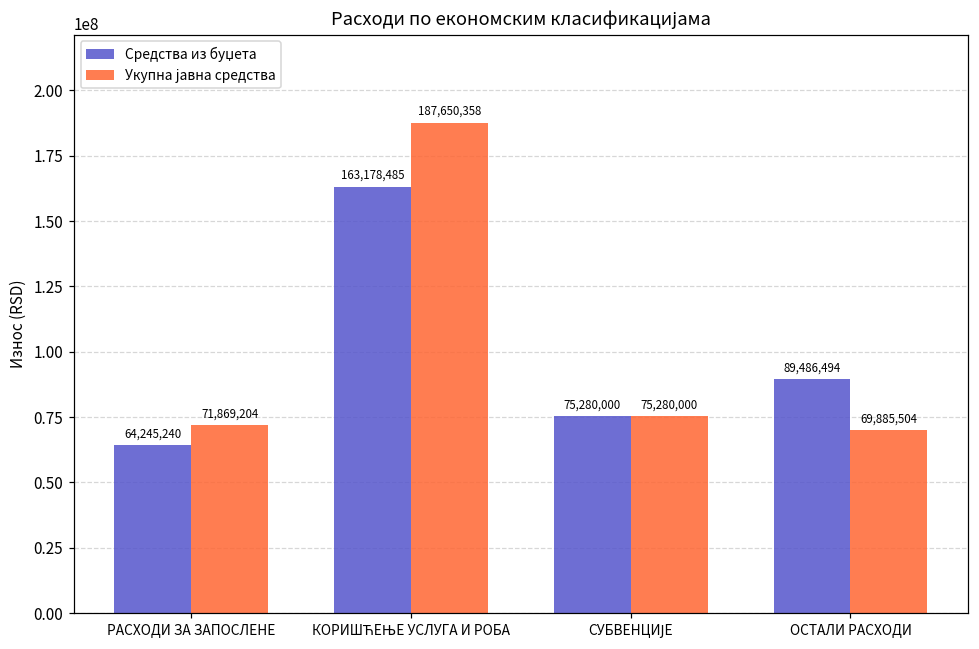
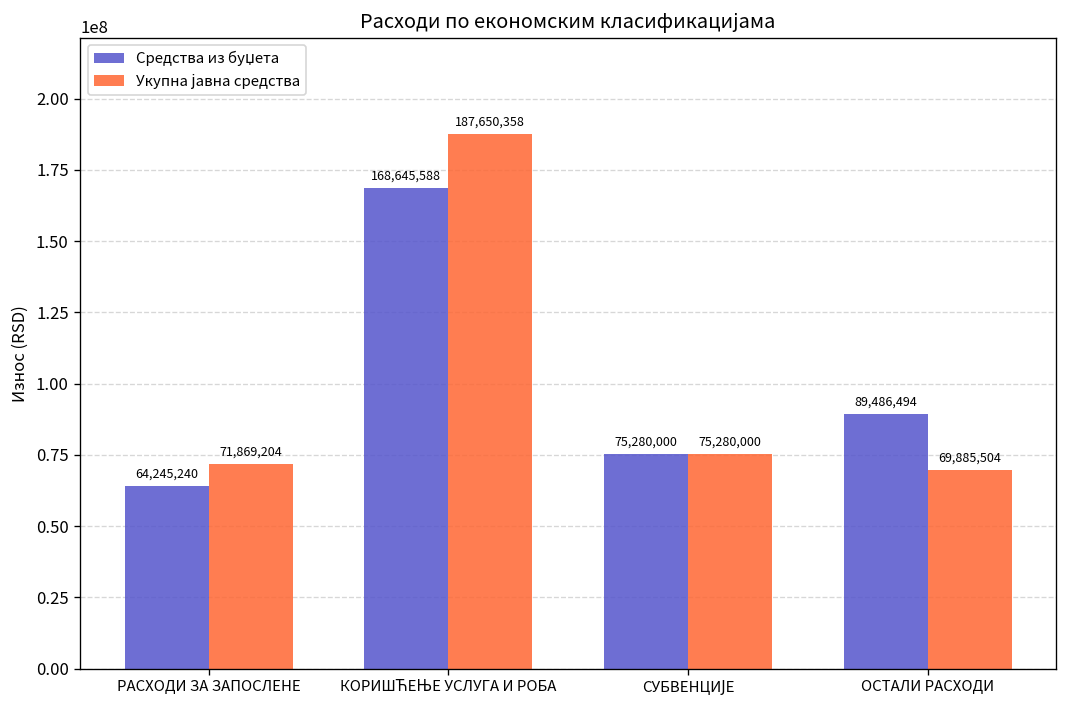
  {
    "Средства из буџета": {
      "РАСХОДИ ЗА ЗАПОСЛЕНЕ": "64,245,240",
-     "КОРИШЋЕЊЕ УСЛУГА И РОБА": "163,178,485",
+     "КОРИШЋЕЊЕ УСЛУГА И РОБА": "168,645,588",
      "СУБВЕНЦИЈЕ": "75,280,000",
      "ОСТАЛИ РАСХОДИ": "89,486,494"
    },
    "Укупна јавна средства": {
      "РАСХОДИ ЗА ЗАПОСЛЕНЕ": "71,869,204",
      "КОРИШЋЕЊЕ УСЛУГА И РОБА": "187,650,358",
      "СУБВЕНЦИЈЕ": "75,280,000",
      "ОСТАЛИ РАСХОДИ": "69,885,504"
    }
  }
